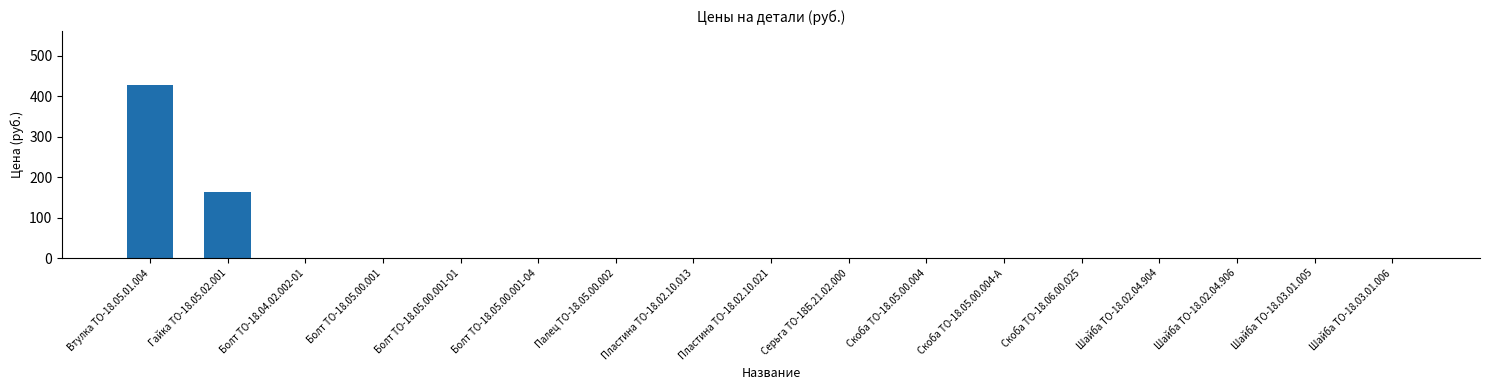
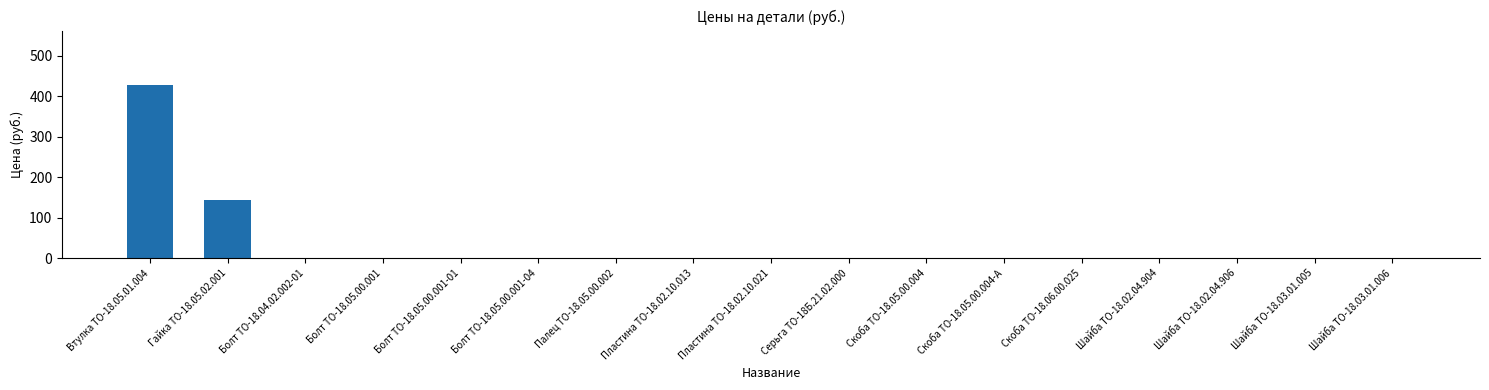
  {
    "Втулка ТО-18.05.01.004": 430,
-   "Гайка ТО-18.05.02.001": 160,
+   "Гайка ТО-18.05.02.001": 140,
    "Болт ТО-18.04.02.002-01": 0,
    "Болт ТО-18.05.00.001": 0,
    "Болт ТО-18.05.00.001-01": 0,
    "Болт ТО-18.05.00.001-04": 0,
    "Палец ТО-18.05.00.002": 0,
    "Пластина ТО-18.02.10.013": 0,
    "Пластина ТО-18.02.10.021": 0,
    "Серьга ТО-18Б.21.02.000": 0,
    "Скоба ТО-18.05.00.004": 0,
    "Скоба ТО-18.05.00.004-А": 0,
    "Скоба ТО-18.06.00.025": 0,
    "Шайба ТО-18.02.04.904": 0,
    "Шайба ТО-18.02.04.906": 0,
    "Шайба ТО-18.03.01.005": 0,
    "Шайба ТО-18.03.01.006": 0
  }
